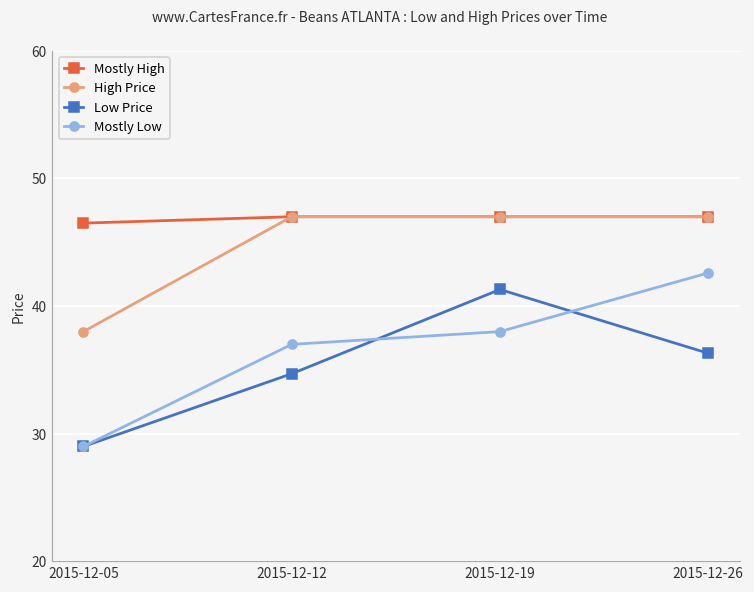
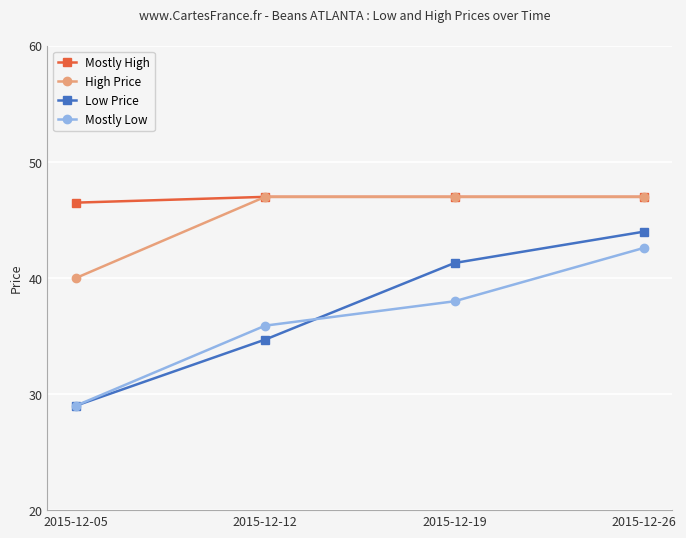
  {
    "Mostly High": {
      "2015-12-05": 46.5
    },
    "High Price": {
-     "2015-12-05": 38
+     "2015-12-05": 40
    },
    "Low Price": {
      "2015-12-12": 34.7,
      "2015-12-19": 41.3,
-     "2015-12-26": 36.3
+     "2015-12-26": 44.0
    },
    "Mostly Low": {
-     "2015-12-12": 37.0,
+     "2015-12-12": 35.9,
      "2015-12-19": 38.0,
      "2015-12-26": 42.6
    }
  }
